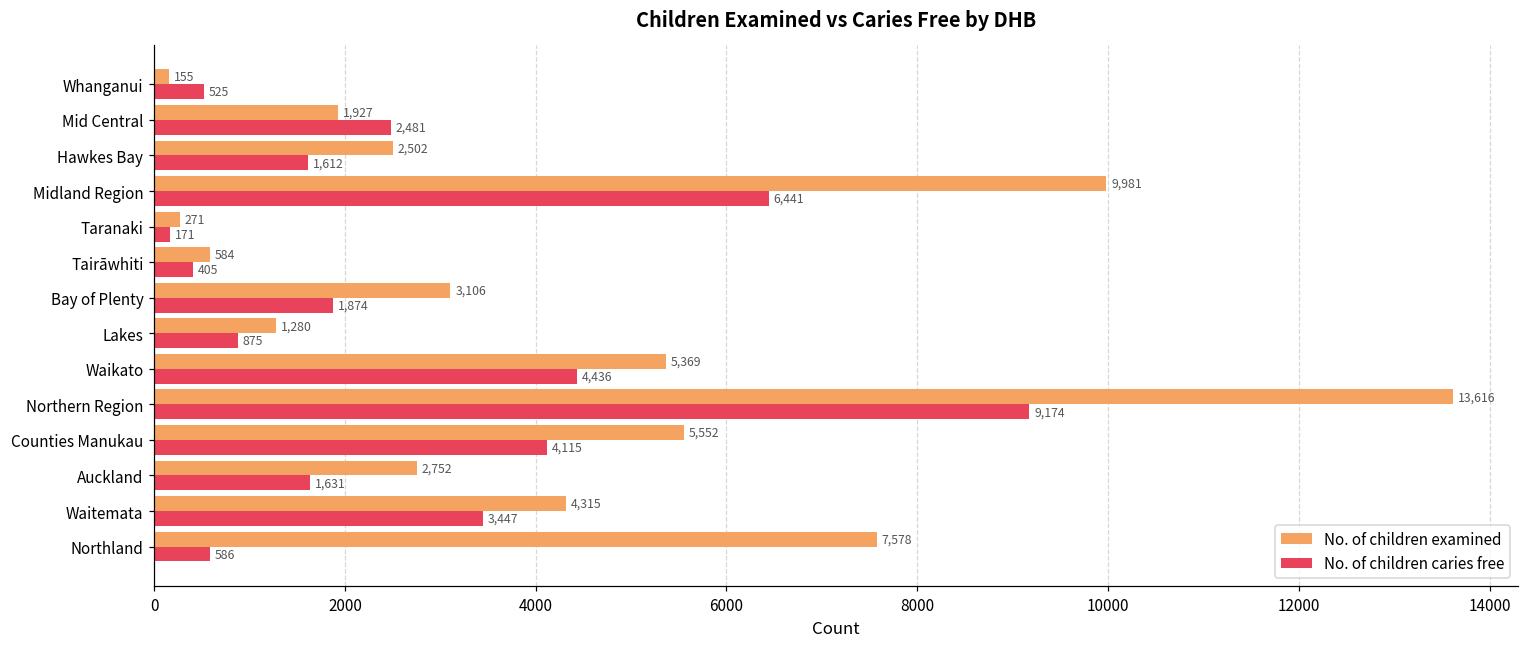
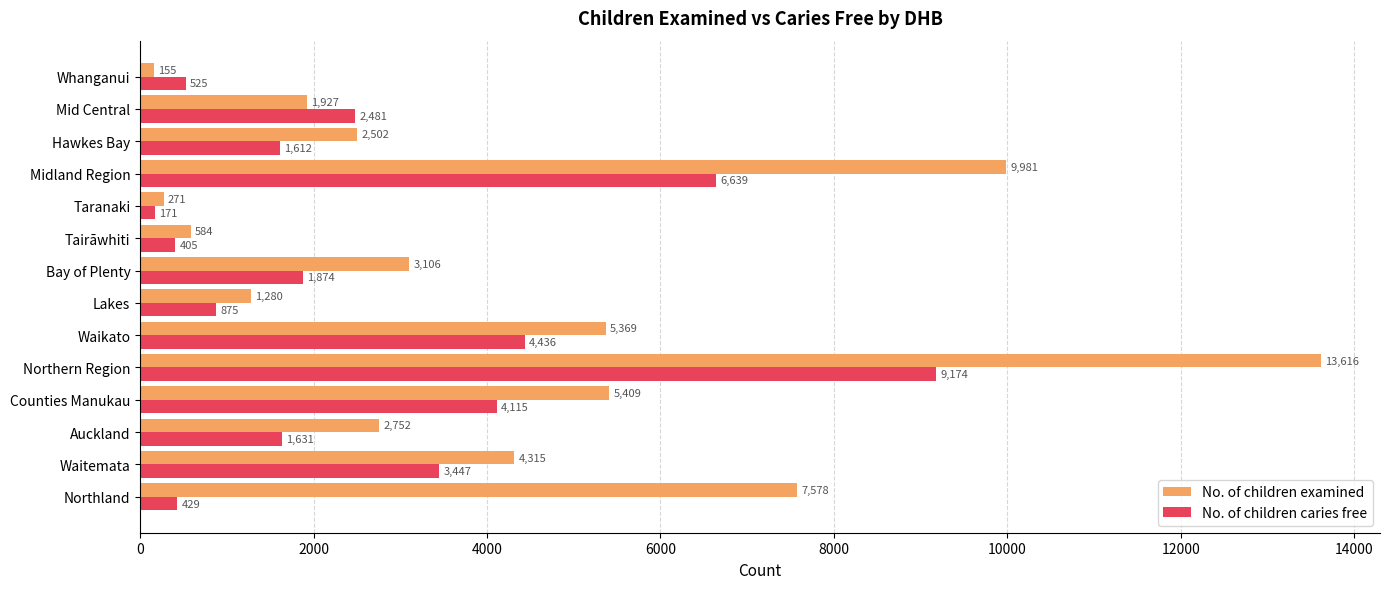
  {
    "No. of children examined": {
      "Whanganui": "155",
      "Mid Central": "1,927",
      "Hawkes Bay": "2,502",
      "Midland Region": "9,981",
      "Taranaki": "271",
      "Tairāwhiti": "584",
      "Bay of Plenty": "3,106",
      "Lakes": "1,280",
      "Waikato": "5,369",
      "Northern Region": "13,616",
-     "Counties Manukau": "5,552",
+     "Counties Manukau": "5,409",
      "Auckland": "2,752",
      "Waitemata": "4,315",
      "Northland": "7,578"
    },
    "No. of children caries free": {
      "Whanganui": "525",
      "Mid Central": "2,481",
      "Hawkes Bay": "1,612",
-     "Midland Region": "6,441",
+     "Midland Region": "6,639",
      "Taranaki": "171",
      "Tairāwhiti": "405",
      "Bay of Plenty": "1,874",
      "Lakes": "875",
      "Waikato": "4,436",
      "Northern Region": "9,174",
      "Counties Manukau": "4,115",
      "Auckland": "1,631",
      "Waitemata": "3,447",
-     "Northland": "586"
+     "Northland": "429"
    }
  }
